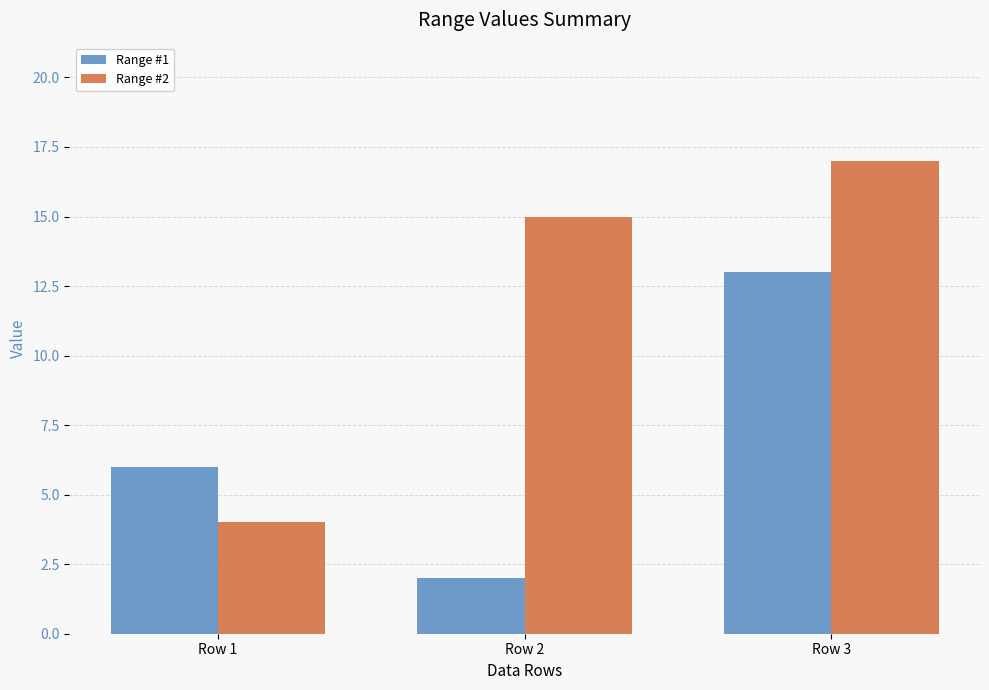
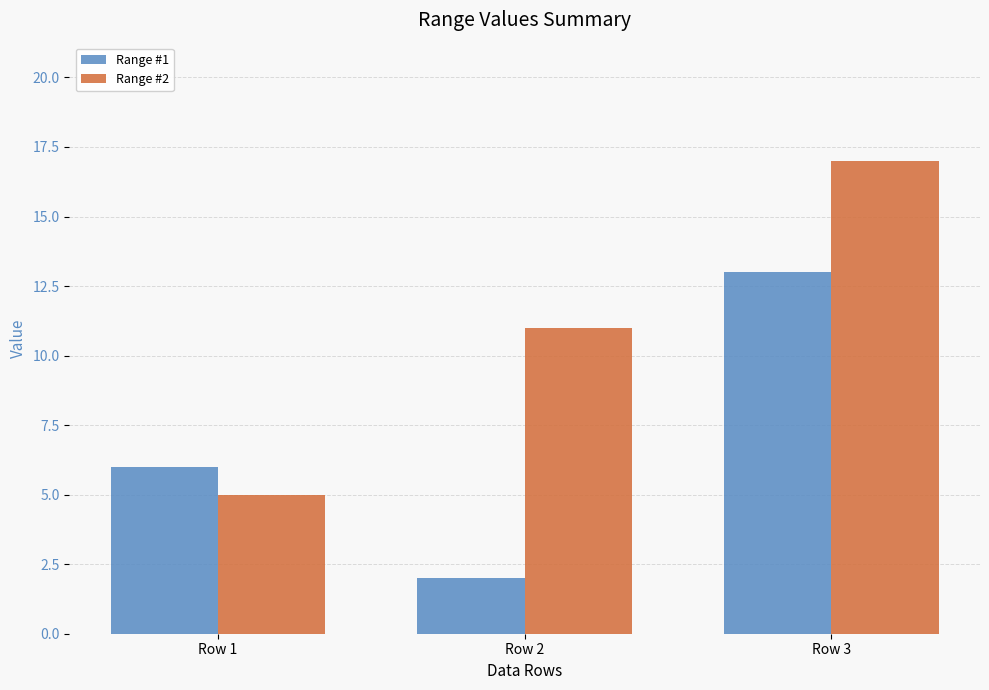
  {
    "Range #1": {
      "Row 1": 6,
      "Row 2": 2,
      "Row 3": 13
    },
    "Range #2": {
-     "Row 1": 4,
-     "Row 2": 15,
+     "Row 1": 5,
+     "Row 2": 11,
      "Row 3": 17
    }
  }
